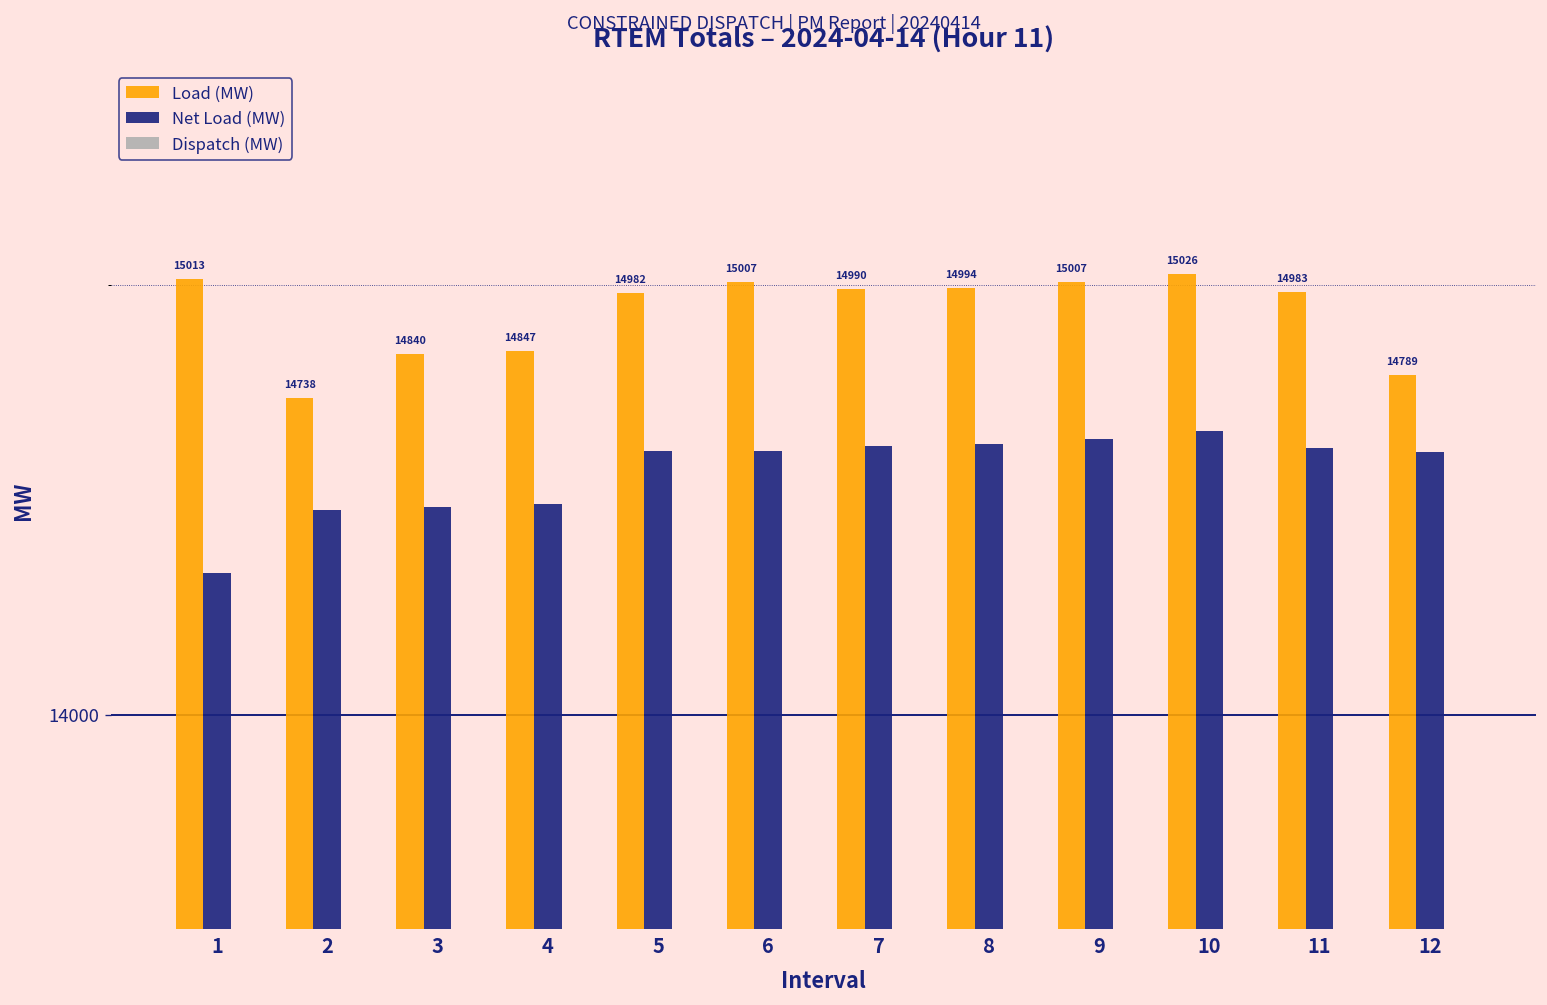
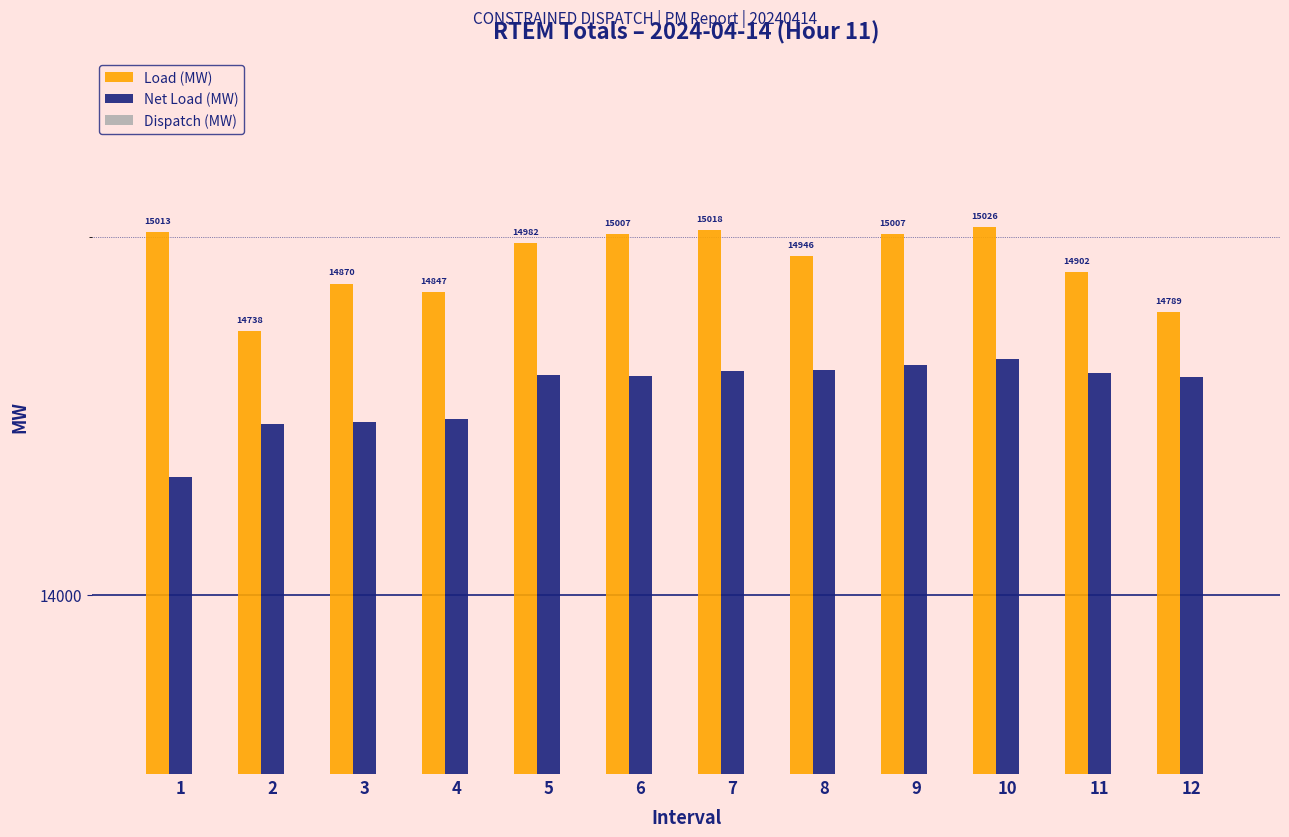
  {
    "Load (MW)": {
      "1": 15013,
      "2": 14738,
-     "3": 14840,
+     "3": 14870,
      "4": 14847,
      "5": 14982,
      "6": 15007,
-     "7": 14990,
-     "8": 14994,
+     "7": 15018,
+     "8": 14946,
      "9": 15007,
      "10": 15026,
-     "11": 14983,
+     "11": 14902,
      "12": 14789
    }
  }
